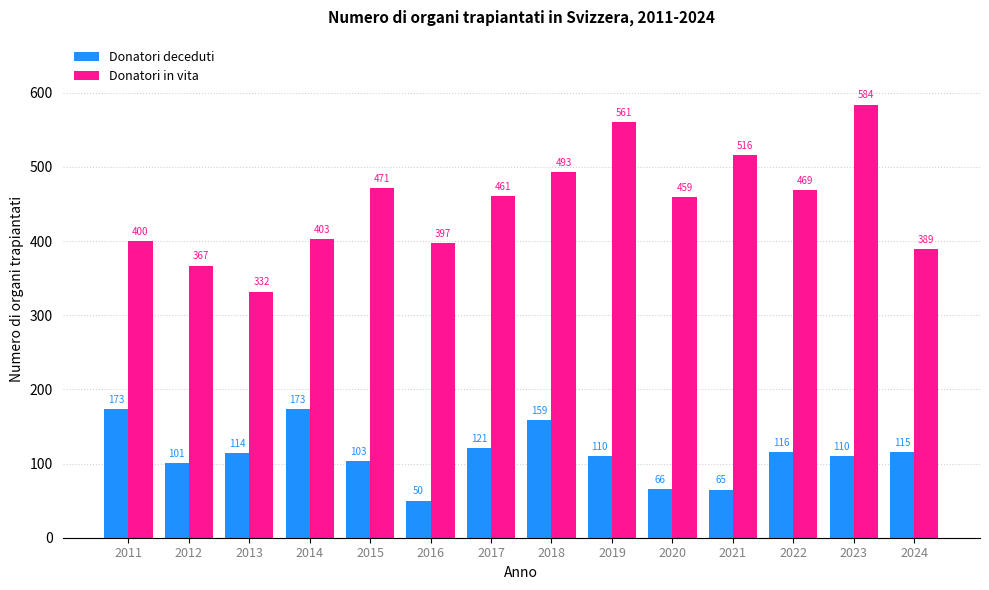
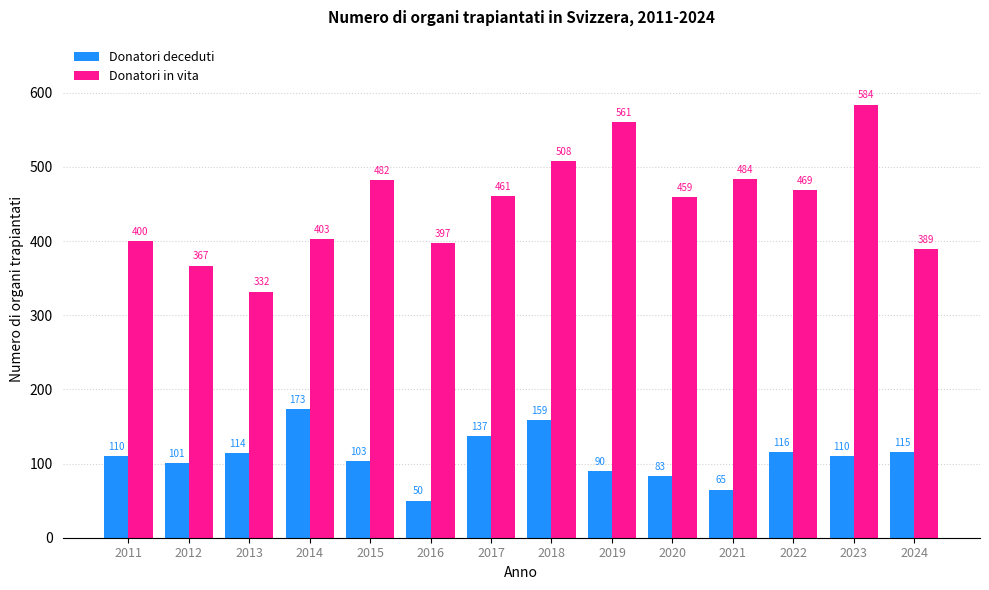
  {
    "Donatori deceduti": {
-     "2011": 173,
+     "2011": 110,
      "2012": 101,
      "2013": 114,
      "2014": 173,
      "2015": 103,
      "2016": 50,
-     "2017": 121,
+     "2017": 137,
      "2018": 159,
-     "2019": 110,
-     "2020": 66,
+     "2019": 90,
+     "2020": 83,
      "2021": 65,
      "2022": 116,
      "2023": 110,
      "2024": 115
    },
    "Donatori in vita": {
      "2011": 400,
      "2012": 367,
      "2013": 332,
      "2014": 403,
-     "2015": 471,
+     "2015": 482,
      "2016": 397,
      "2017": 461,
-     "2018": 493,
+     "2018": 508,
      "2019": 561,
      "2020": 459,
-     "2021": 516,
+     "2021": 484,
      "2022": 469,
      "2023": 584,
      "2024": 389
    }
  }
